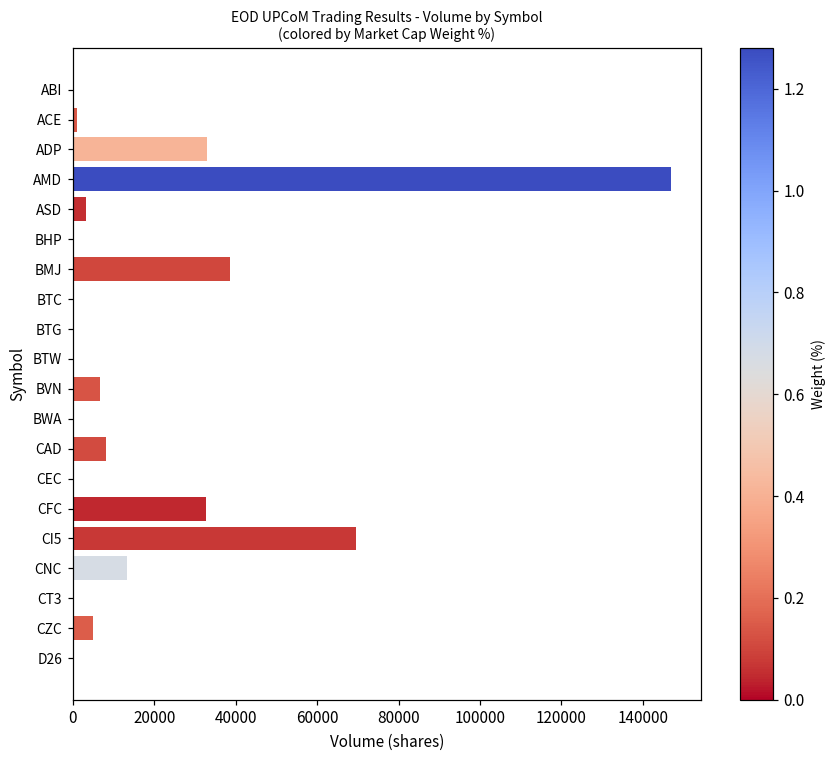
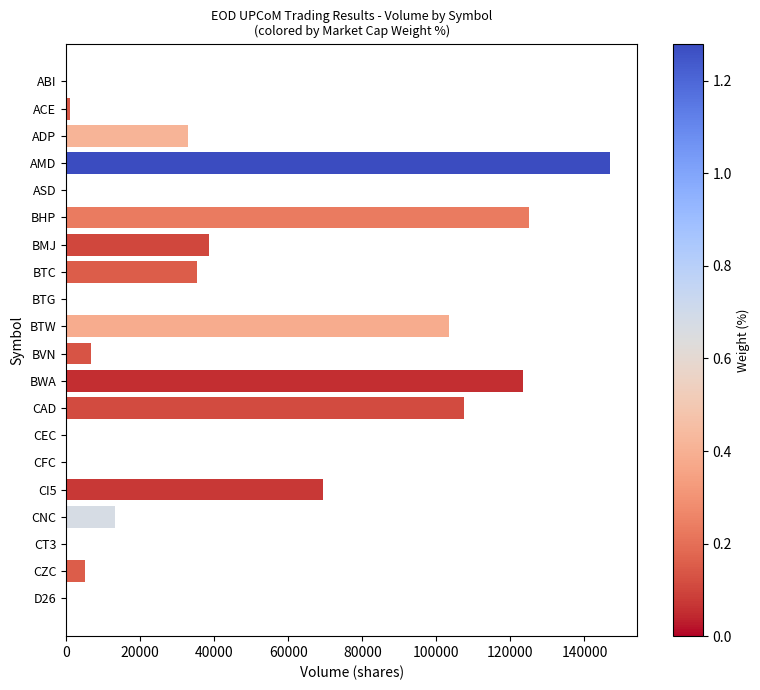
  {
    "ABI": 0,
    "ACE": 1000,
    "ADP": 33000,
    "AMD": 147000,
-   "ASD": 3000,
-   "BHP": 0,
+   "ASD": 0,
+   "BHP": 125000,
    "BMJ": 39000,
-   "BTC": 0,
+   "BTC": 35000,
    "BTG": 0,
-   "BTW": 0,
+   "BTW": 103000,
    "BVN": 7000,
-   "BWA": 0,
-   "CAD": 8000,
+   "BWA": 123000,
+   "CAD": 107000,
    "CEC": 0,
-   "CFC": 33000,
+   "CFC": 0,
    "CI5": 69000,
    "CNC": 13000,
    "CT3": 0,
    "CZC": 5000,
    "D26": 0
  }
